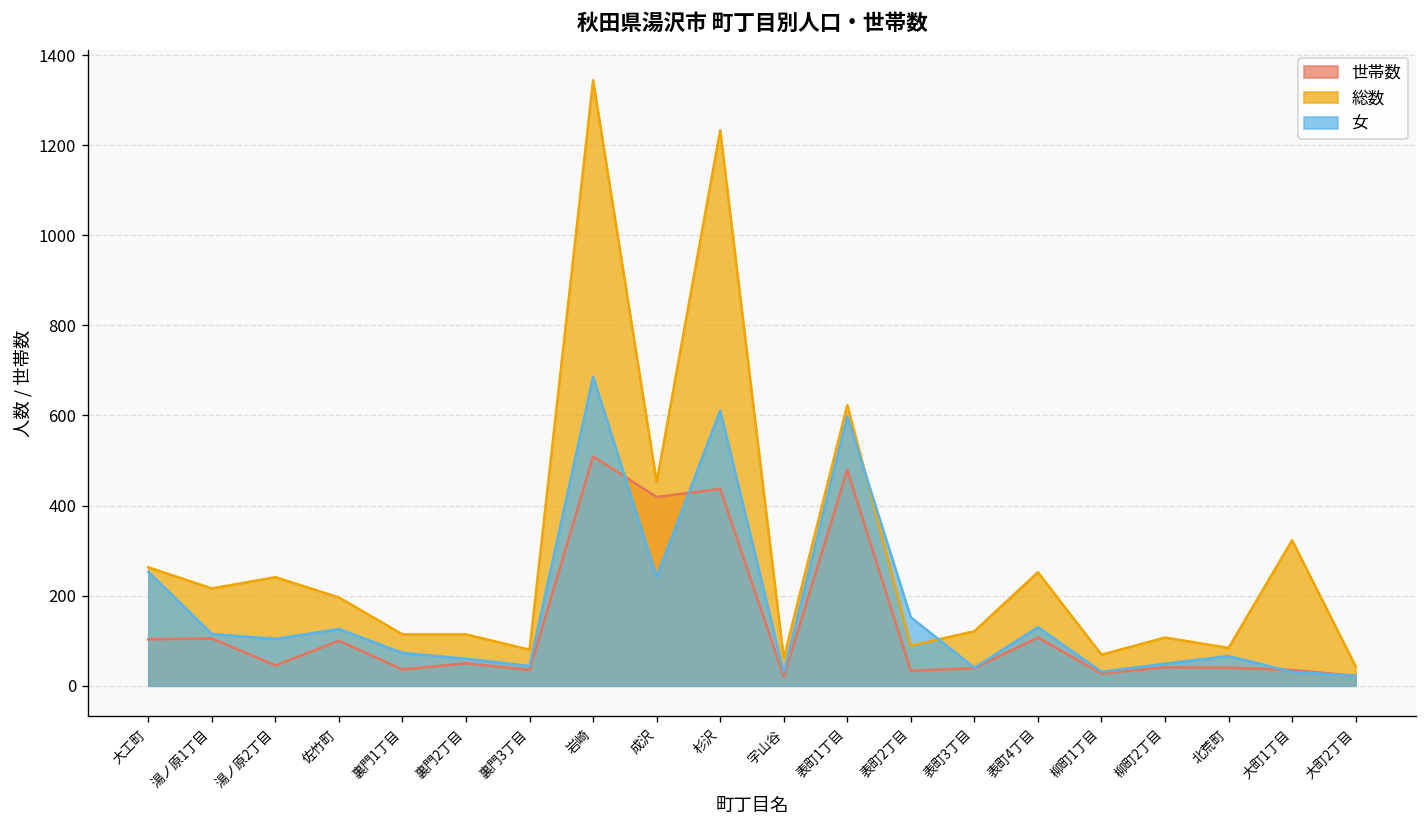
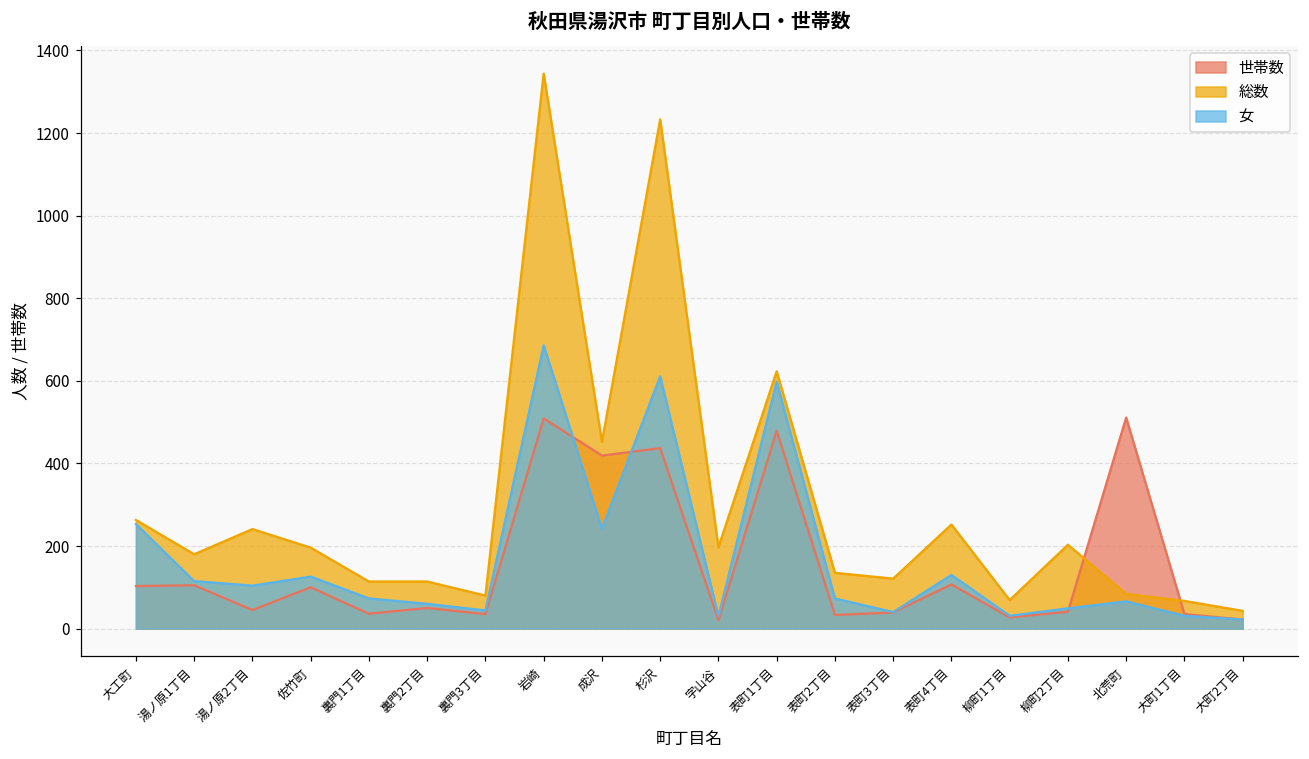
  {
    "世帯数": {
      "大工町": 100,
      "湯ノ原1丁目": 110,
      "湯ノ原2丁目": 50,
      "佐竹町": 100,
      "裏門1丁目": 40,
      "裏門2丁目": 50,
      "裏門3丁目": 40,
      "岩崎": 510,
      "成沢": 420,
      "杉沢": 440,
      "字山谷": 20,
      "表町1丁目": 480,
      "表町2丁目": 30,
      "表町4丁目": 110,
      "柳町2丁目": 40,
-     "北荒町": 40
+     "北荒町": 510
    },
    "総数": {
      "大工町": 260,
-     "湯ノ原1丁目": 220,
+     "湯ノ原1丁目": 180,
      "湯ノ原2丁目": 240,
      "佐竹町": 200,
      "裏門1丁目": 110,
      "裏門2丁目": 110,
      "裏門3丁目": 80,
      "岩崎": 1340,
      "成沢": 450,
      "杉沢": 1230,
-     "字山谷": 60,
+     "字山谷": 200,
      "表町1丁目": 620,
-     "表町2丁目": 90,
+     "表町2丁目": 140,
      "表町3丁目": 120,
      "表町4丁目": 250,
      "柳町1丁目": 70,
-     "柳町2丁目": 110,
+     "柳町2丁目": 200,
      "北荒町": 80,
-     "大町1丁目": 320,
+     "大町1丁目": 70,
      "大町2丁目": 40
    },
    "女": {
      "大工町": 250,
      "湯ノ原1丁目": 120,
      "湯ノ原2丁目": 100,
      "佐竹町": 130,
      "裏門1丁目": 70,
      "裏門2丁目": 60,
      "裏門3丁目": 40,
      "岩崎": 690,
      "成沢": 240,
      "杉沢": 610,
      "字山谷": 30,
      "表町1丁目": 600,
-     "表町2丁目": 150,
+     "表町2丁目": 70,
      "表町4丁目": 130,
      "柳町2丁目": 50,
      "北荒町": 70
    }
  }
